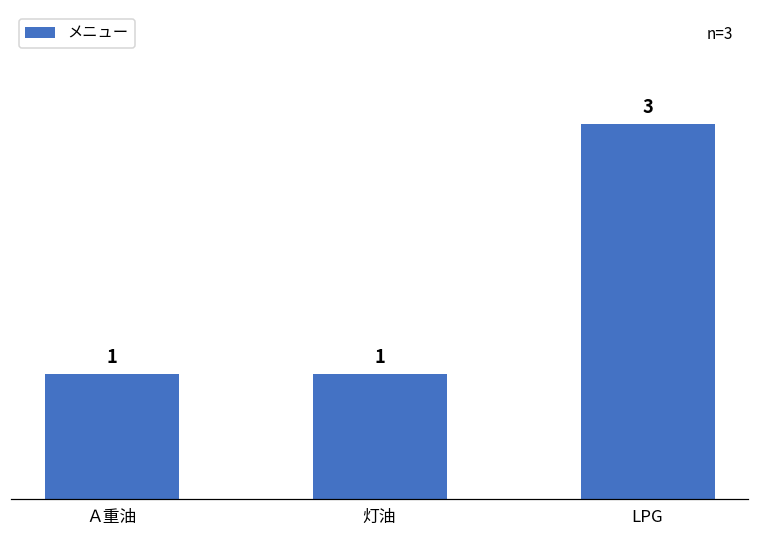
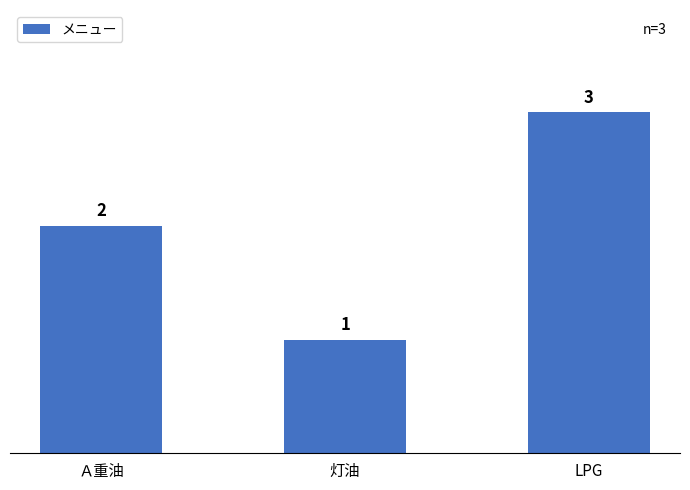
  {
-   "Ａ重油": 1,
+   "Ａ重油": 2,
    "灯油": 1,
    "LPG": 3
  }
